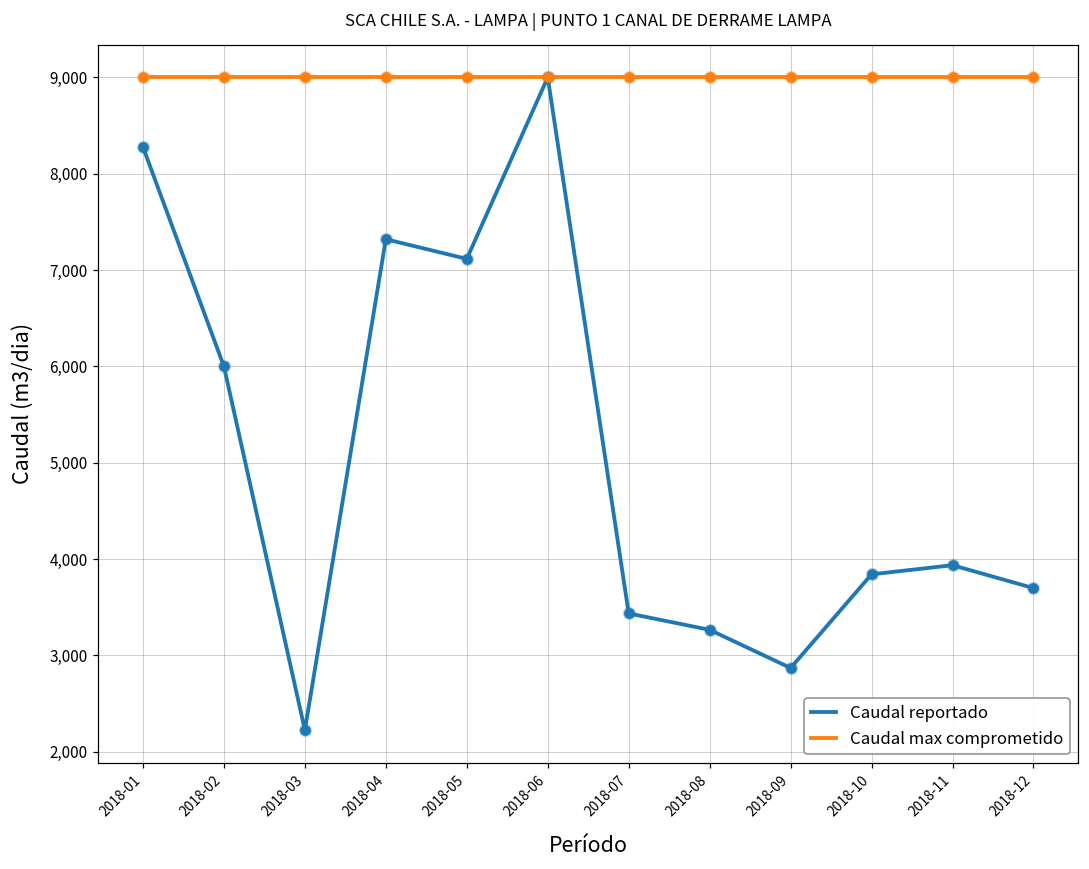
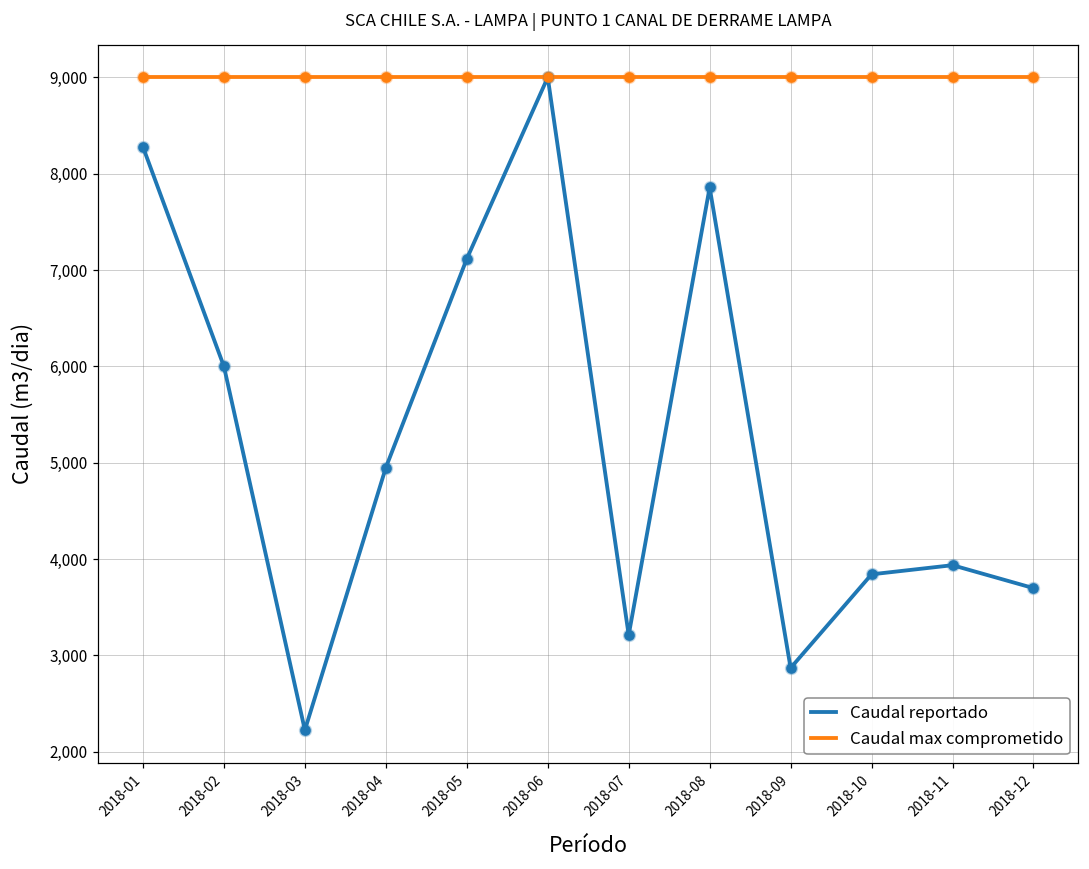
  {
    "Caudal reportado": {
      "2018-01": "8,300",
      "2018-02": "6,000",
      "2018-03": "2,200",
-     "2018-04": "7,300",
+     "2018-04": "4,900",
      "2018-05": "7,100",
-     "2018-07": "3,400",
-     "2018-08": "3,300",
+     "2018-07": "3,200",
+     "2018-08": "7,900",
      "2018-09": "2,900",
      "2018-10": "3,800",
      "2018-11": "3,900",
      "2018-12": "3,700"
    },
    "Caudal max comprometido": {
      "2018-01": "9,000",
      "2018-02": "9,000",
      "2018-03": "9,000",
      "2018-04": "9,000",
      "2018-05": "9,000",
      "2018-07": "9,000",
      "2018-08": "9,000",
      "2018-09": "9,000",
      "2018-10": "9,000",
      "2018-11": "9,000",
      "2018-12": "9,000"
    }
  }
